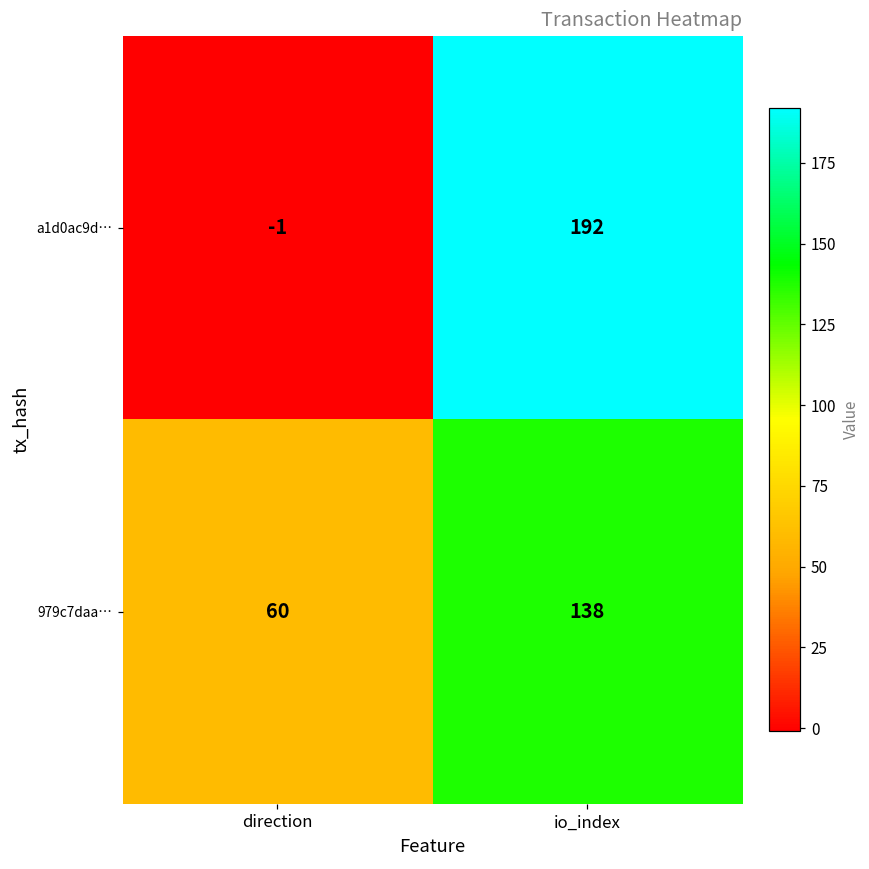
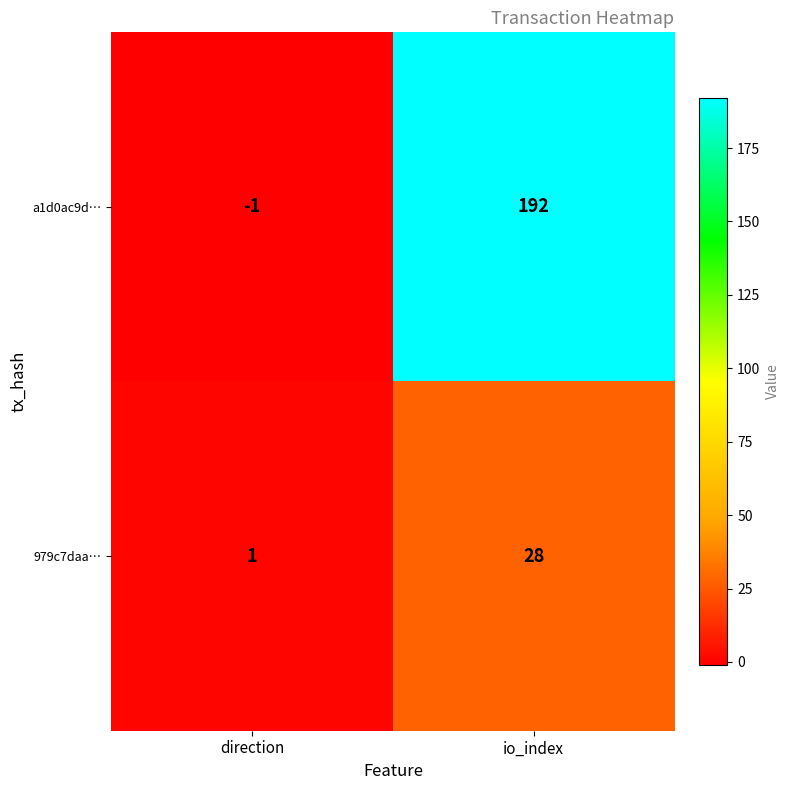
  {
    "a1d0ac9d…": {
      "direction": -1,
      "io_index": 192
    },
    "979c7daa…": {
-     "direction": 60,
-     "io_index": 138
+     "direction": 1,
+     "io_index": 28
    }
  }
